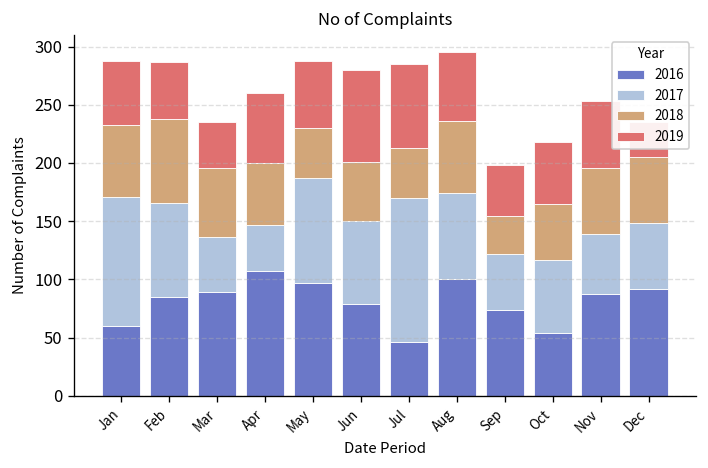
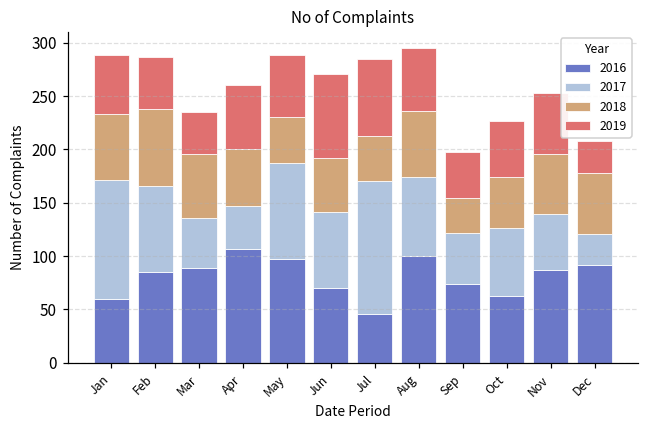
  {
    "2016": {
      "Jan": 60,
      "Feb": 90,
      "Mar": 90,
      "Apr": 110,
      "May": 100,
-     "Jun": 80,
+     "Jun": 70,
      "Jul": 50,
      "Aug": 100,
      "Sep": 70,
-     "Oct": 50,
+     "Oct": 60,
      "Nov": 90,
      "Dec": 90
    },
    "2017": {
      "Jan": 110,
      "Feb": 80,
      "Mar": 50,
      "Apr": 40,
      "May": 90,
      "Jun": 70,
      "Jul": 120,
      "Aug": 70,
      "Sep": 50,
      "Oct": 60,
      "Nov": 50,
-     "Dec": 60
+     "Dec": 30
    }
  }
